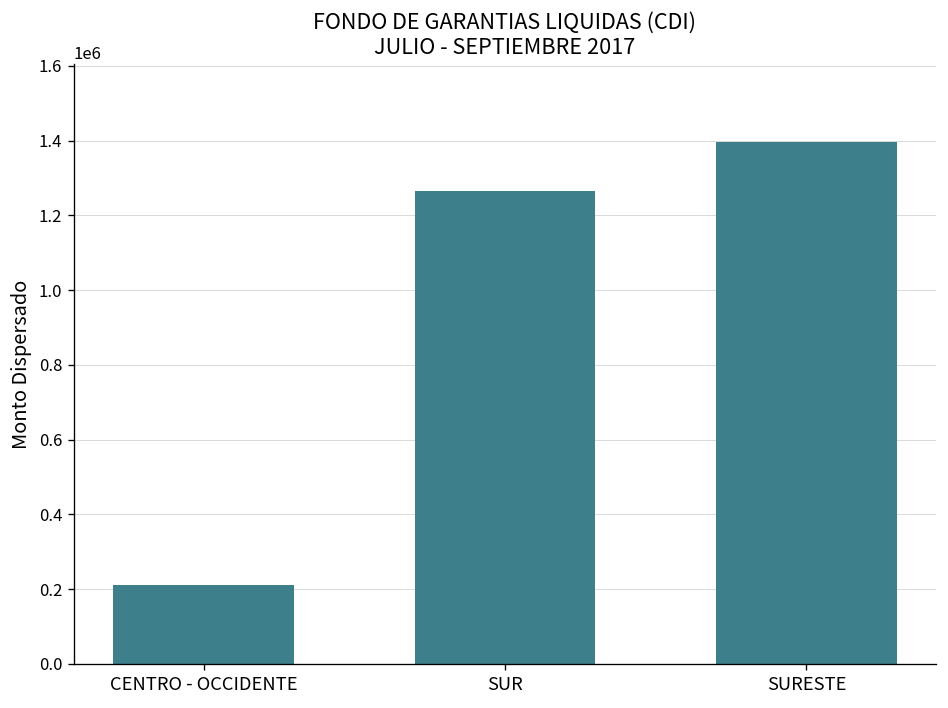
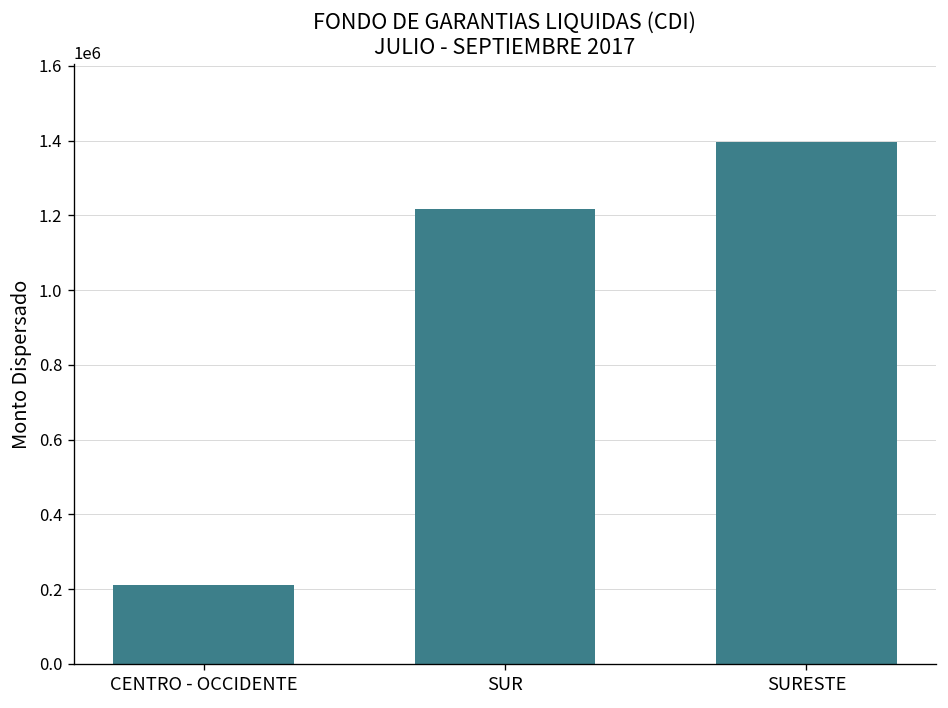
  {
    "CENTRO - OCCIDENTE": 210000,
-   "SUR": 1270000,
+   "SUR": 1220000,
    "SURESTE": 1400000
  }
